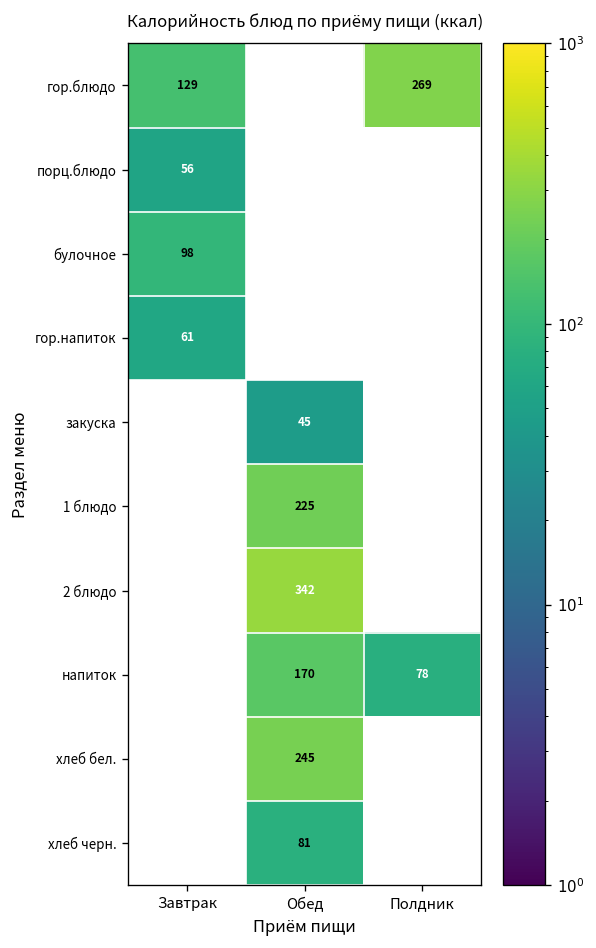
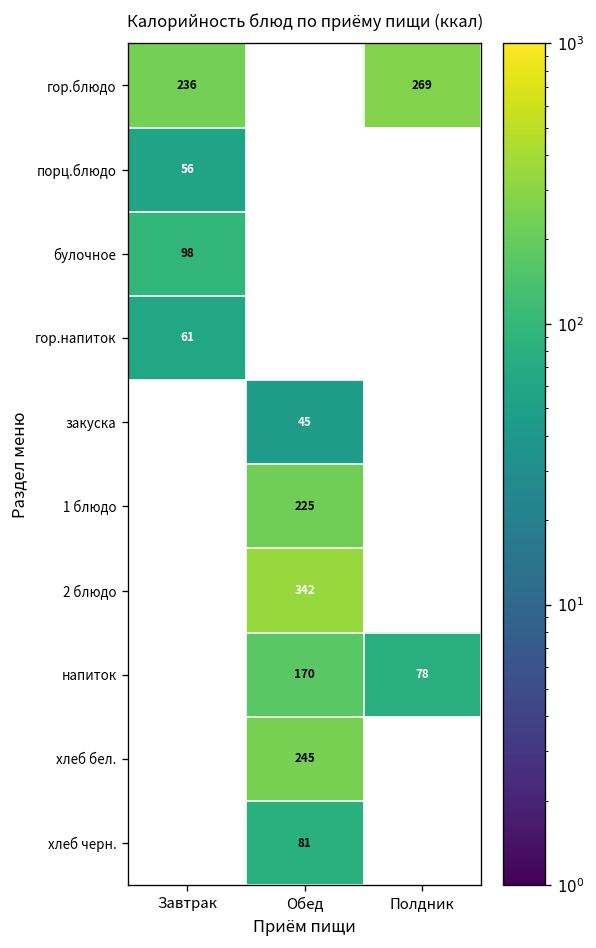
  {
    "гор.блюдо": {
-     "Завтрак": 129,
+     "Завтрак": 236,
      "Полдник": 269
    },
    "порц.блюдо": {
      "Завтрак": 56
    },
    "булочное": {
      "Завтрак": 98
    },
    "гор.напиток": {
      "Завтрак": 61
    },
    "закуска": {
      "Обед": 45
    },
    "1 блюдо": {
      "Обед": 225
    },
    "2 блюдо": {
      "Обед": 342
    },
    "напиток": {
      "Обед": 170,
      "Полдник": 78
    },
    "хлеб бел.": {
      "Обед": 245
    },
    "хлеб черн.": {
      "Обед": 81
    }
  }
